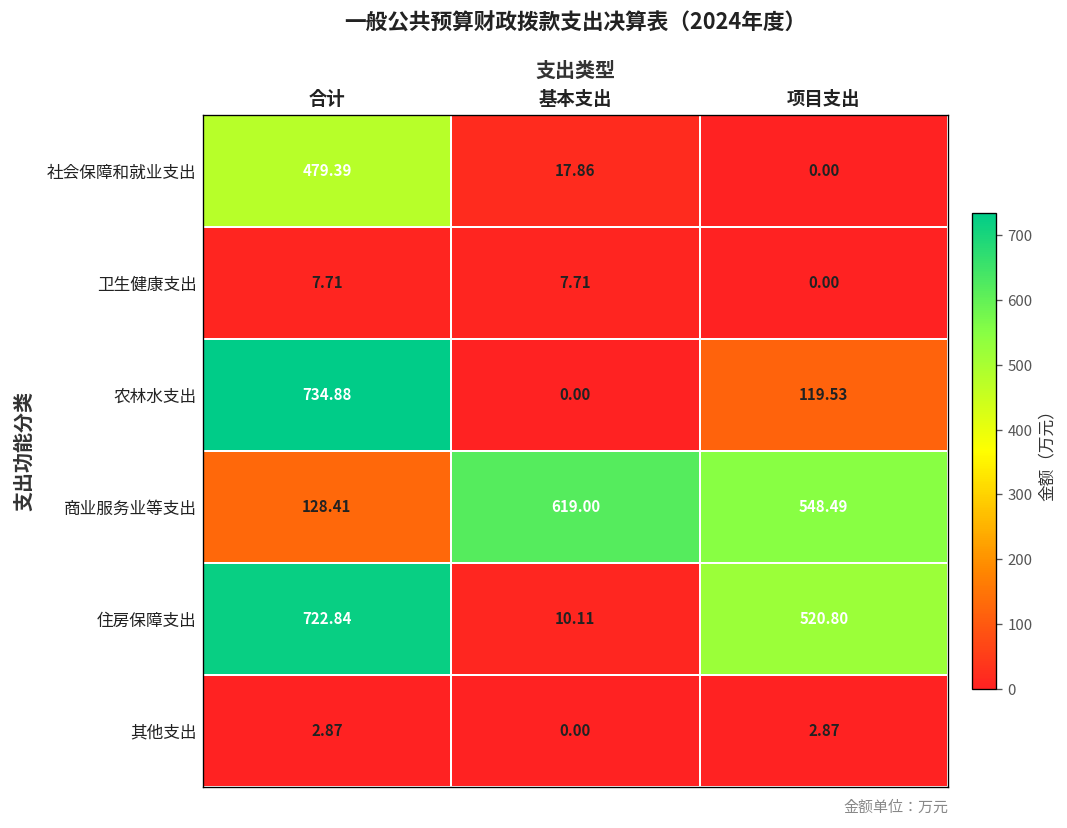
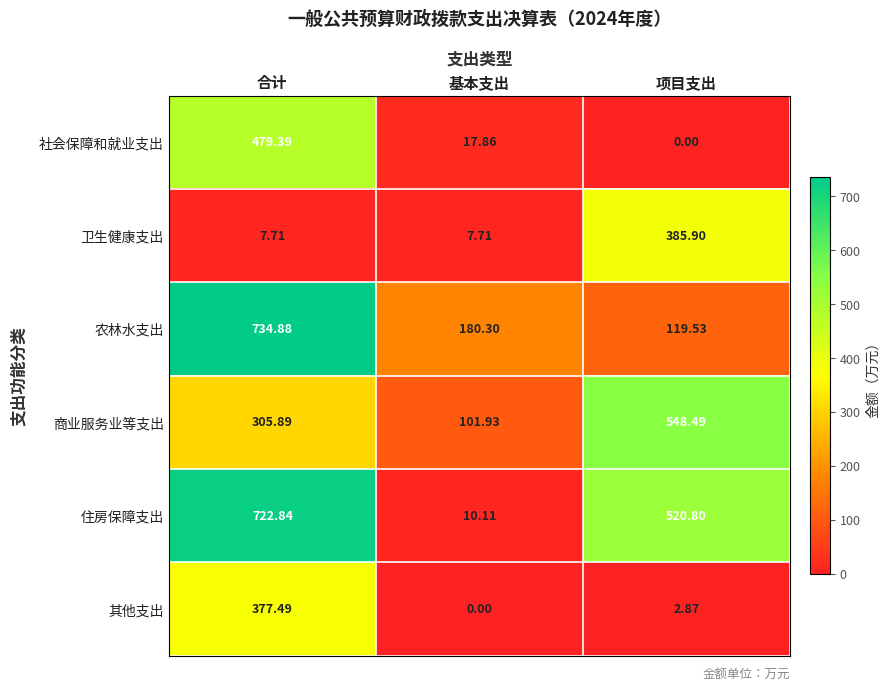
  {
    "社会保障和就业支出": {
      "合计": 479.39,
      "基本支出": 17.86,
      "项目支出": 0.00
    },
    "卫生健康支出": {
      "合计": 7.71,
      "基本支出": 7.71,
-     "项目支出": 0.00
+     "项目支出": 385.90
    },
    "农林水支出": {
      "合计": 734.88,
-     "基本支出": 0.00,
+     "基本支出": 180.30,
      "项目支出": 119.53
    },
    "商业服务业等支出": {
-     "合计": 128.41,
-     "基本支出": 619.00,
+     "合计": 305.89,
+     "基本支出": 101.93,
      "项目支出": 548.49
    },
    "住房保障支出": {
      "合计": 722.84,
      "基本支出": 10.11,
      "项目支出": 520.80
    },
    "其他支出": {
-     "合计": 2.87,
+     "合计": 377.49,
      "基本支出": 0.00,
      "项目支出": 2.87
    }
  }
